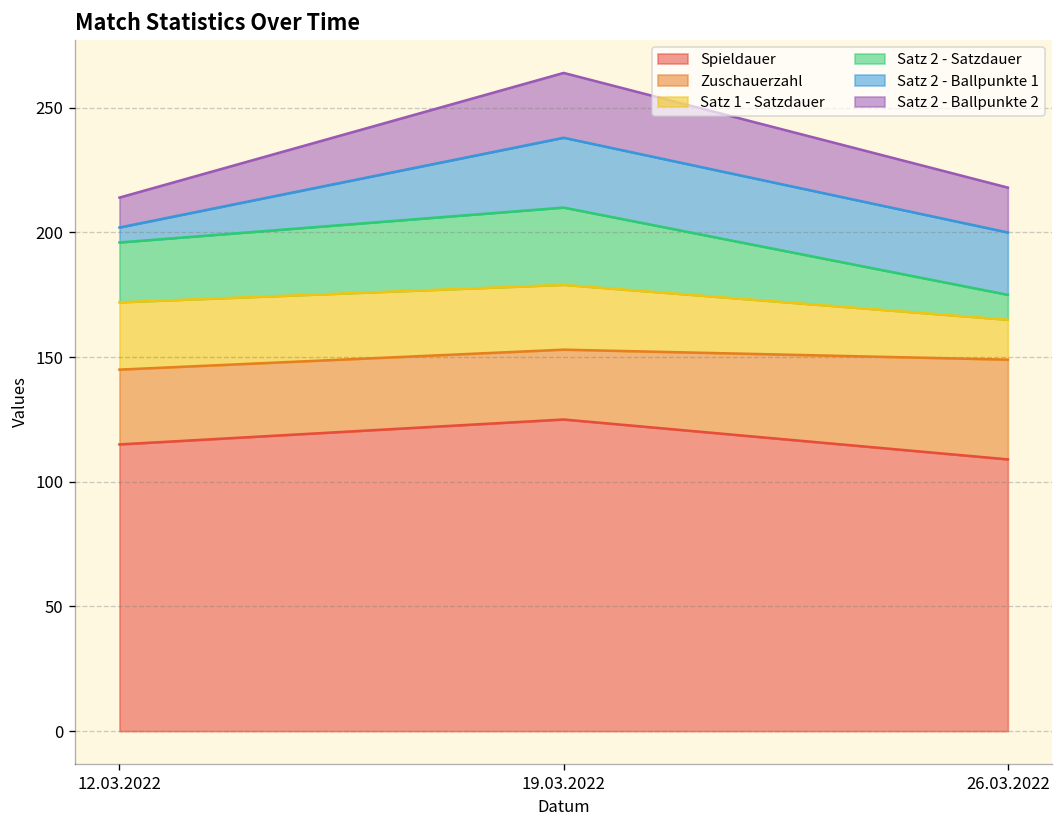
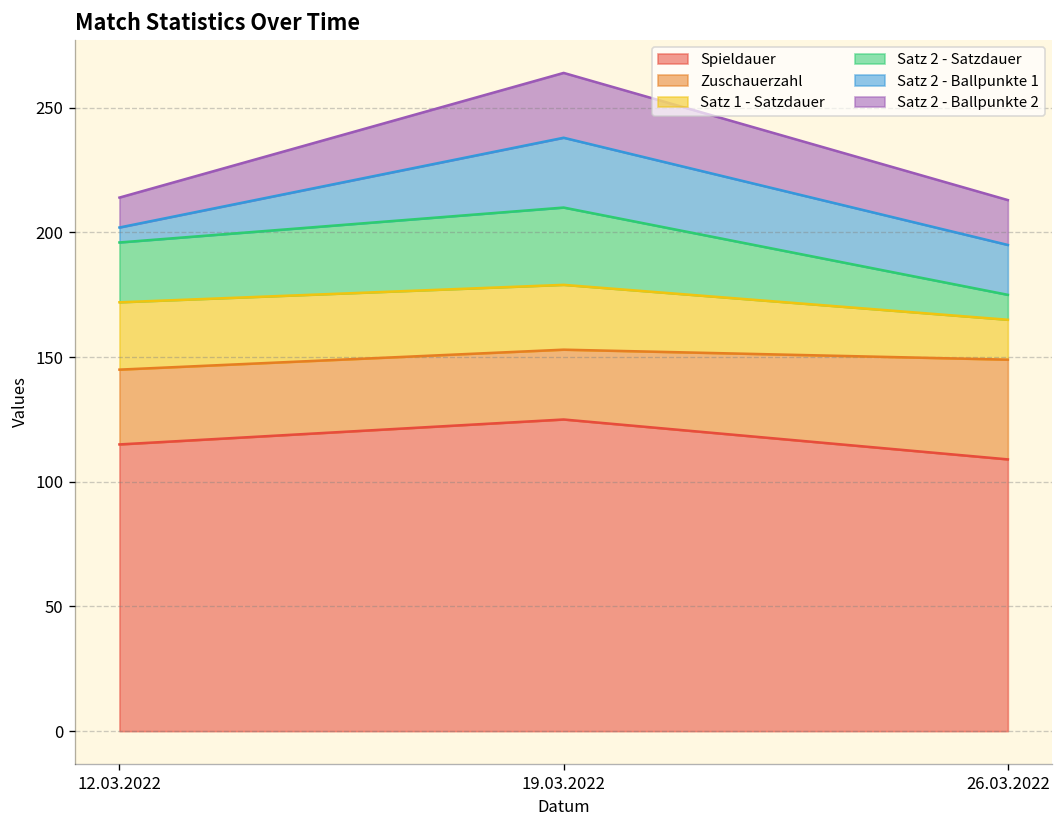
  {
    "Satz 1 - Satzdauer": {
      "12.03.2022": 27,
      "19.03.2022": 26,
      "26.03.2022": 16
    },
    "Satz 2 - Satzdauer": {
      "12.03.2022": 24,
      "19.03.2022": 31,
      "26.03.2022": 10
    },
    "Satz 2 - Ballpunkte 1": {
      "12.03.2022": 6,
      "19.03.2022": 28,
-     "26.03.2022": 25
+     "26.03.2022": 20
    },
    "Satz 2 - Ballpunkte 2": {
      "12.03.2022": 12,
      "19.03.2022": 26,
      "26.03.2022": 18
    }
  }
